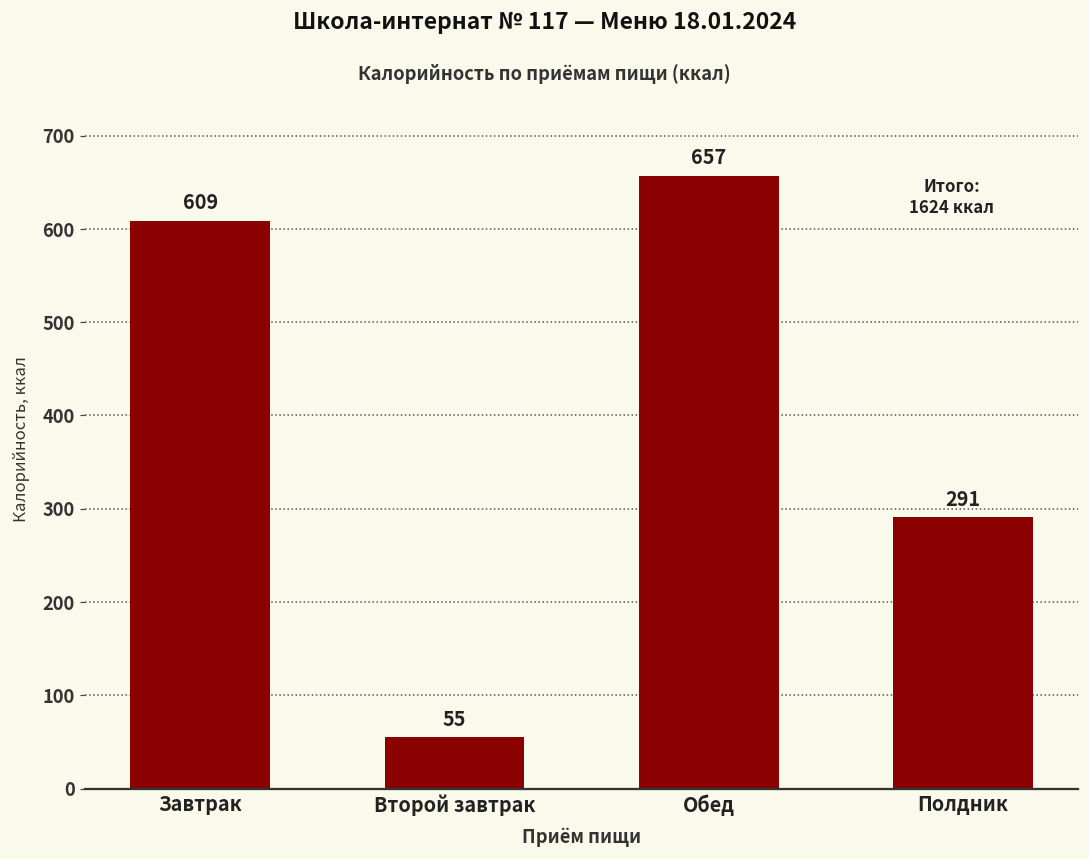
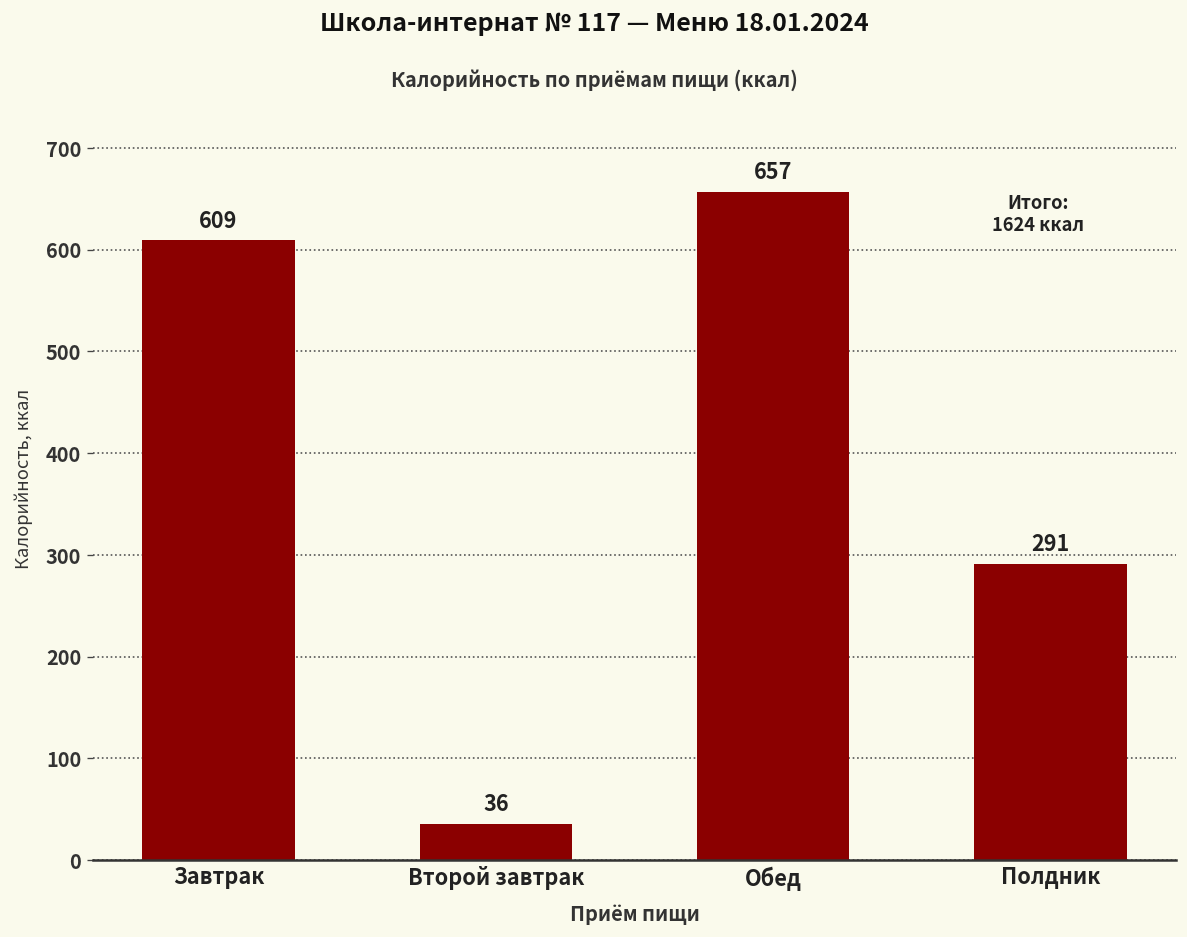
  {
    "Завтрак": 609,
-   "Второй завтрак": 55,
+   "Второй завтрак": 36,
    "Обед": 657,
    "Полдник": 291
  }
